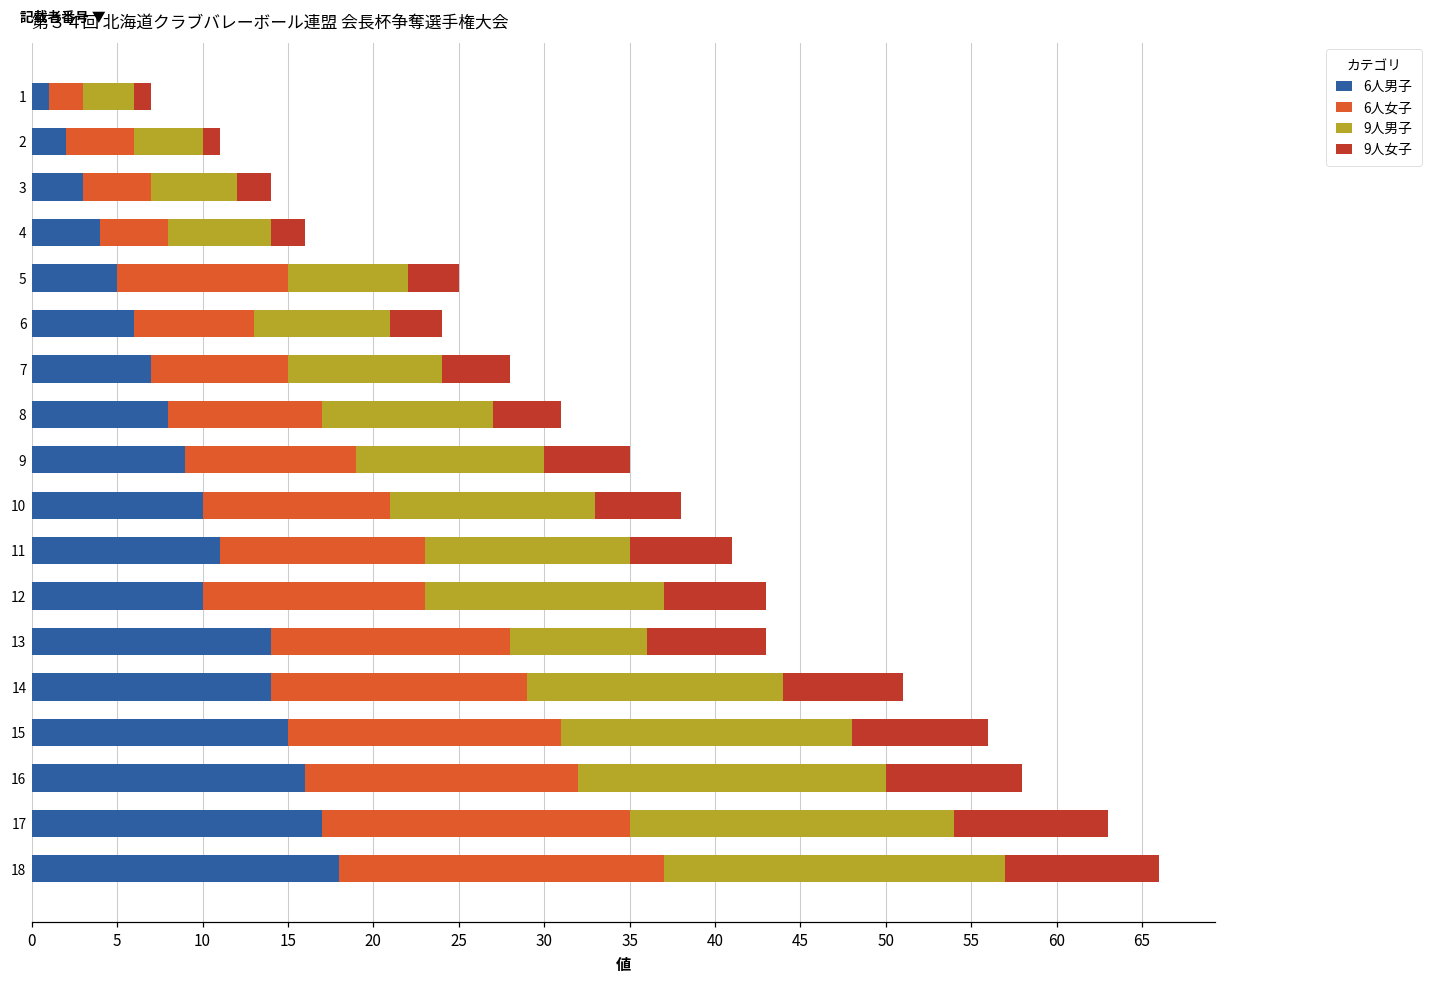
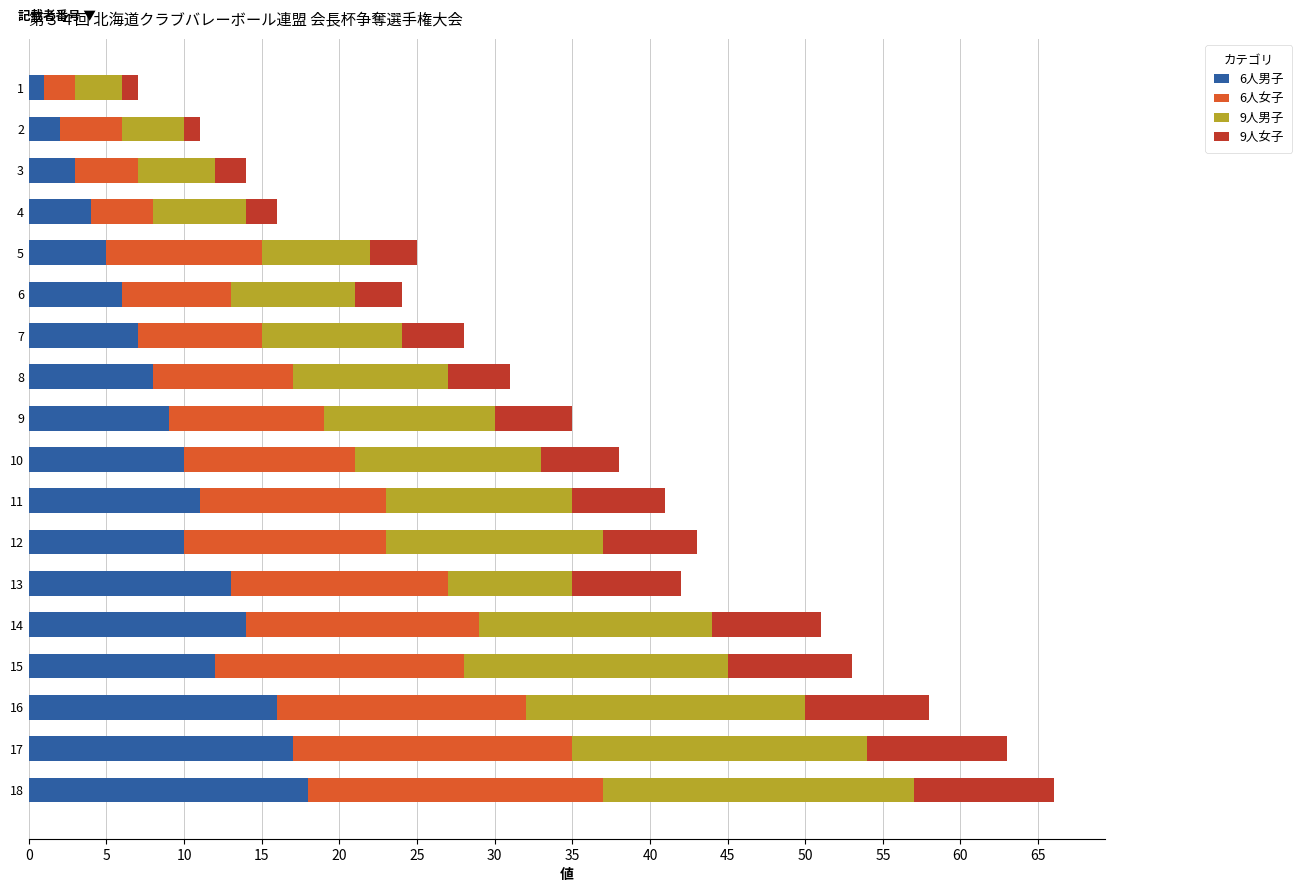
  {
    "6人男子": {
      "1": 1,
      "2": 2,
      "3": 3,
      "4": 4,
      "5": 5,
      "6": 6,
      "7": 7,
      "8": 8,
      "9": 9,
      "10": 10,
      "11": 11,
      "12": 10,
-     "13": 14,
+     "13": 13,
      "14": 14,
-     "15": 15,
+     "15": 12,
      "16": 16,
      "17": 17,
      "18": 18
    },
    "9人男子": {
      "1": 3,
      "2": 4,
      "3": 5,
      "4": 6,
      "5": 7,
      "6": 8,
      "7": 9,
      "8": 10,
      "9": 11,
      "10": 12,
      "11": 12,
      "12": 14,
      "13": 8,
      "14": 15,
      "15": 17,
      "16": 18,
      "17": 19,
      "18": 20
    }
  }
